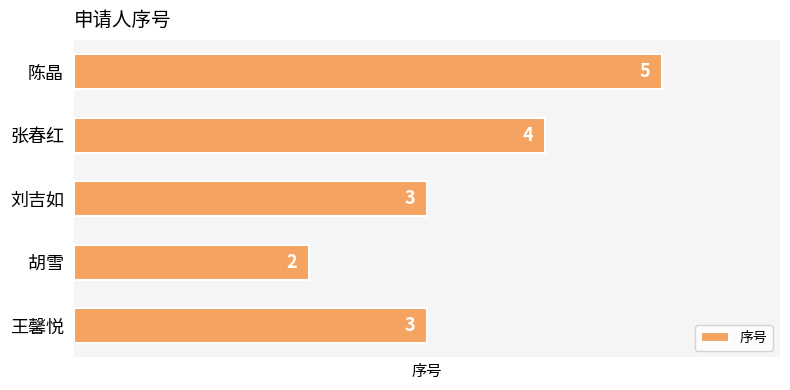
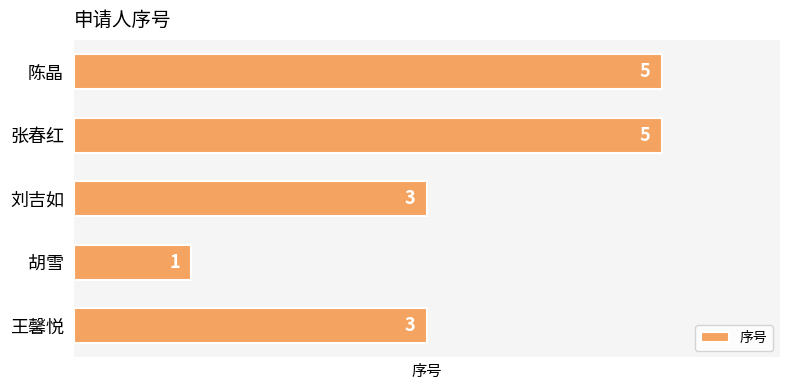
  {
    "陈晶": 5,
-   "张春红": 4,
+   "张春红": 5,
    "刘吉如": 3,
-   "胡雪": 2,
+   "胡雪": 1,
    "王馨悦": 3
  }
